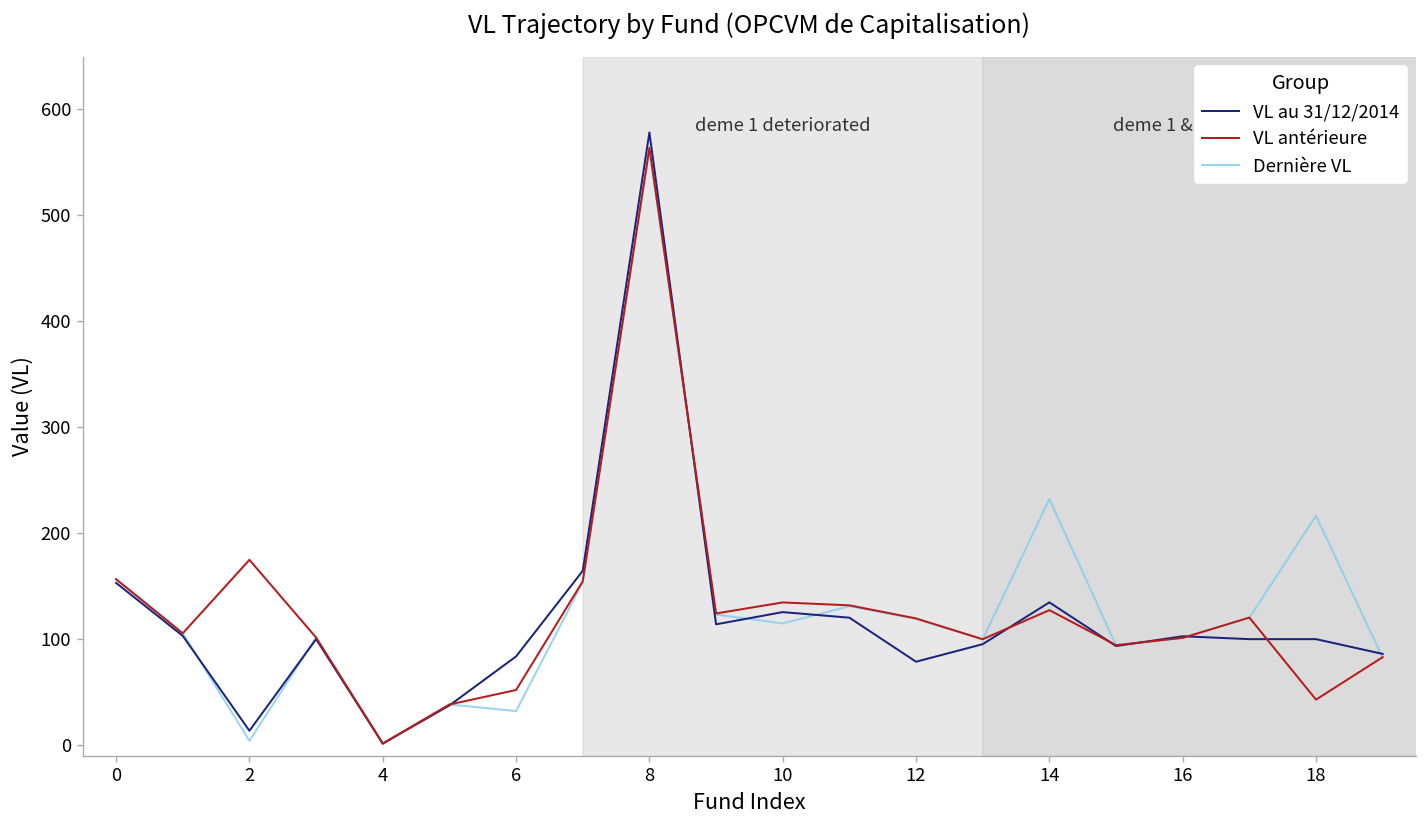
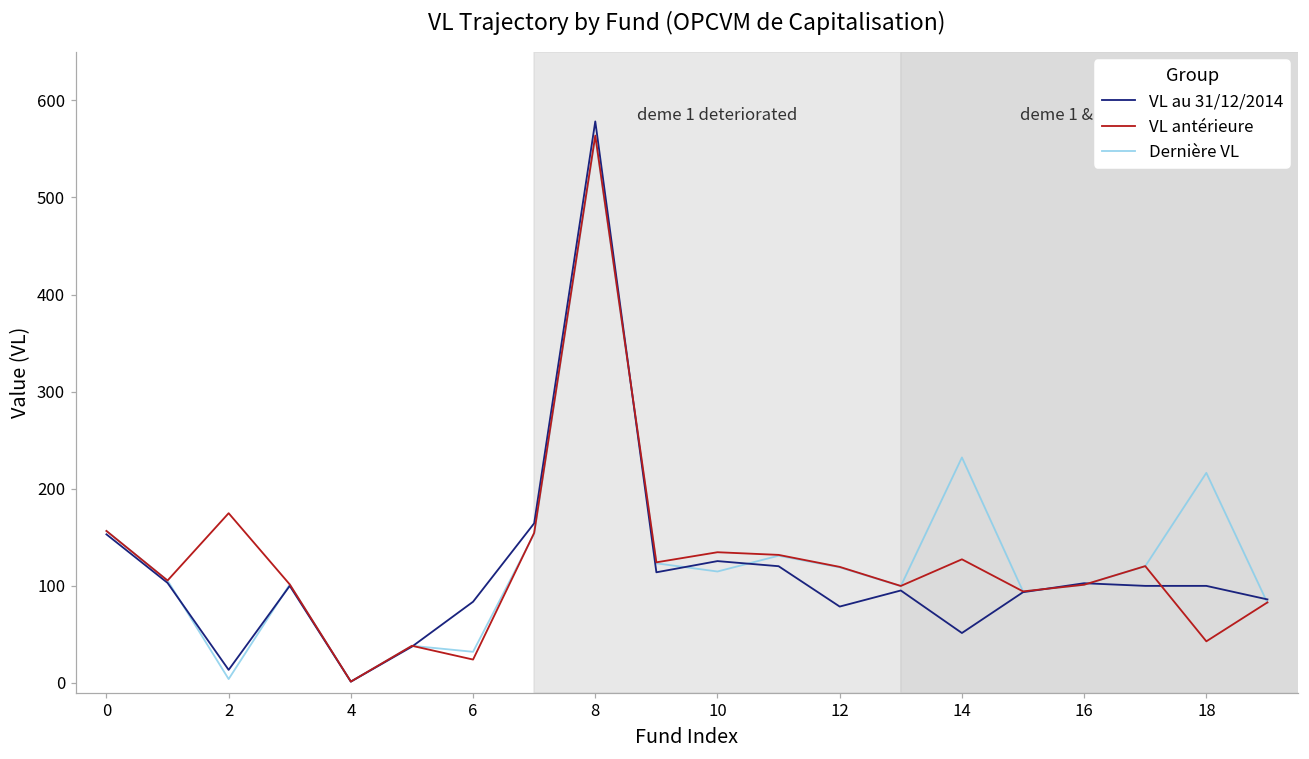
  {
    "VL au 31/12/2014": {
      "0": 150,
      "2": 10,
      "6": 80,
      "8": 580,
      "10": 130,
      "12": 80,
-     "14": 130,
+     "14": 50,
      "18": 100
    },
    "VL antérieure": {
      "2": 170,
-     "6": 50,
+     "6": 20,
      "10": 130,
      "14": 130,
      "18": 40
    },
    "Dernière VL": {
      "2": 0,
      "6": 30,
      "10": 110,
      "14": 230,
      "18": 220
    }
  }
